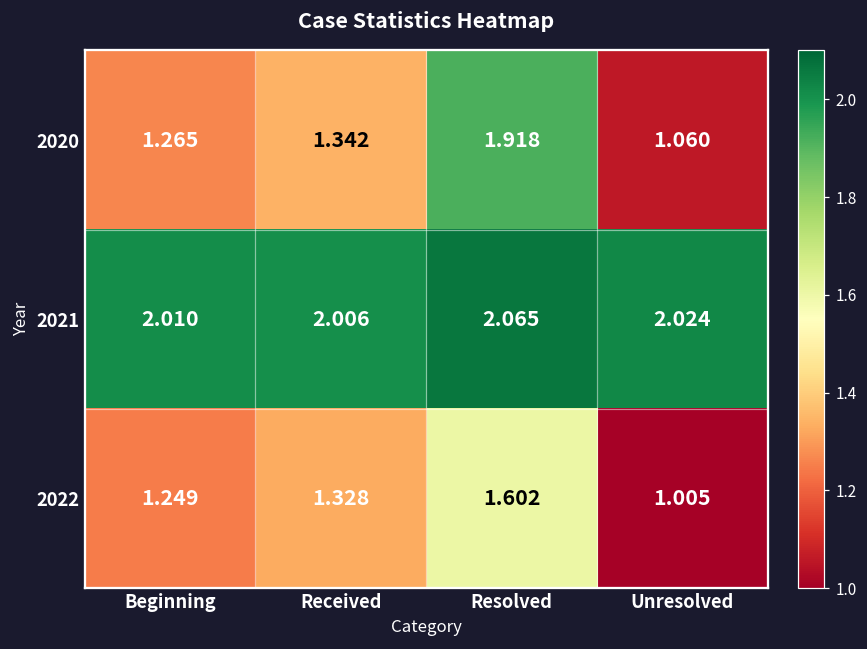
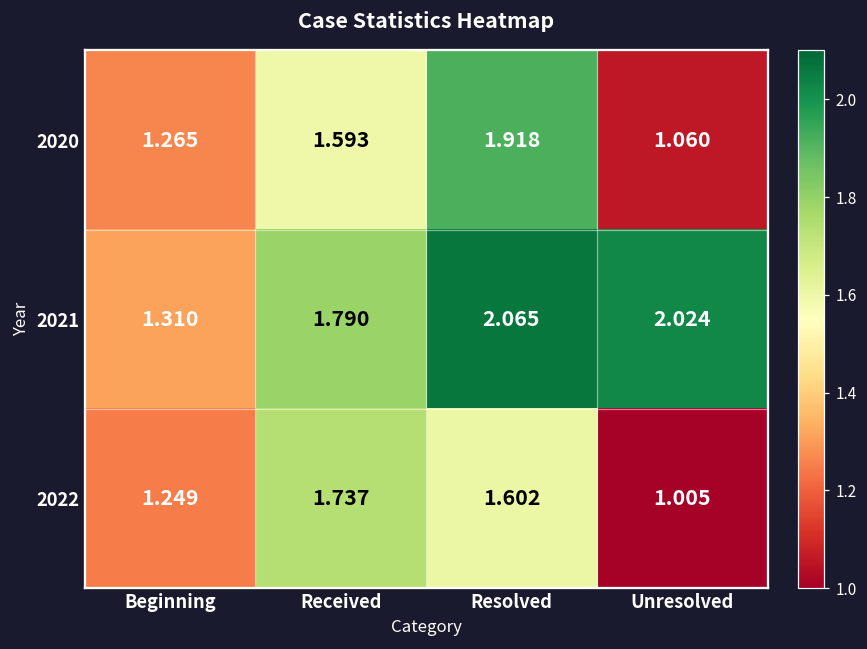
  {
    "2020": {
      "Beginning": 1.265,
-     "Received": 1.342,
+     "Received": 1.593,
      "Resolved": 1.918,
      "Unresolved": 1.060
    },
    "2021": {
-     "Beginning": 2.010,
-     "Received": 2.006,
+     "Beginning": 1.310,
+     "Received": 1.790,
      "Resolved": 2.065,
      "Unresolved": 2.024
    },
    "2022": {
      "Beginning": 1.249,
-     "Received": 1.328,
+     "Received": 1.737,
      "Resolved": 1.602,
      "Unresolved": 1.005
    }
  }
